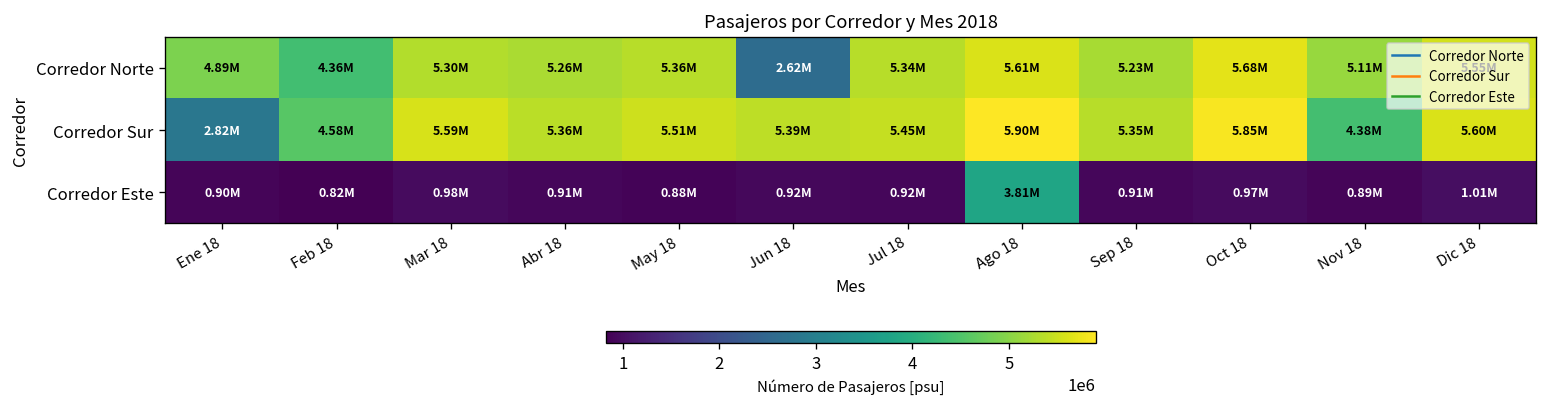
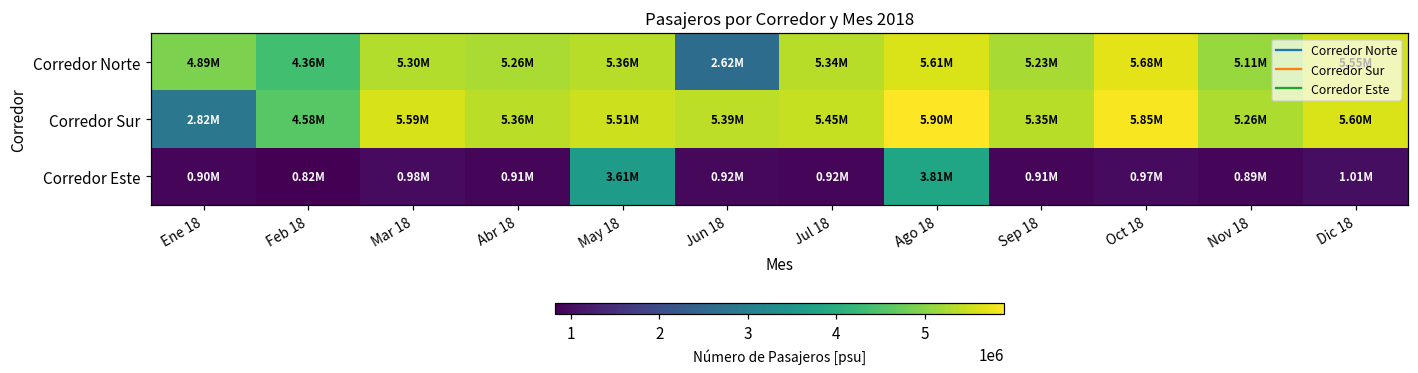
  {
    "Corredor Norte": {
      "Ene 18": "4.89M",
      "Feb 18": "4.36M",
      "Mar 18": "5.30M",
      "Abr 18": "5.26M",
      "May 18": "5.36M",
      "Jun 18": "2.62M",
      "Jul 18": "5.34M",
      "Ago 18": "5.61M",
      "Sep 18": "5.23M",
      "Oct 18": "5.68M",
      "Nov 18": "5.11M"
    },
    "Corredor Sur": {
      "Ene 18": "2.82M",
      "Feb 18": "4.58M",
      "Mar 18": "5.59M",
      "Abr 18": "5.36M",
      "May 18": "5.51M",
      "Jun 18": "5.39M",
      "Jul 18": "5.45M",
      "Ago 18": "5.90M",
      "Sep 18": "5.35M",
      "Oct 18": "5.85M",
-     "Nov 18": "4.38M",
+     "Nov 18": "5.26M",
      "Dic 18": "5.60M"
    },
    "Corredor Este": {
      "Ene 18": "0.90M",
      "Feb 18": "0.82M",
      "Mar 18": "0.98M",
      "Abr 18": "0.91M",
-     "May 18": "0.88M",
+     "May 18": "3.61M",
      "Jun 18": "0.92M",
      "Jul 18": "0.92M",
      "Ago 18": "3.81M",
      "Sep 18": "0.91M",
      "Oct 18": "0.97M",
      "Nov 18": "0.89M",
      "Dic 18": "1.01M"
    }
  }
